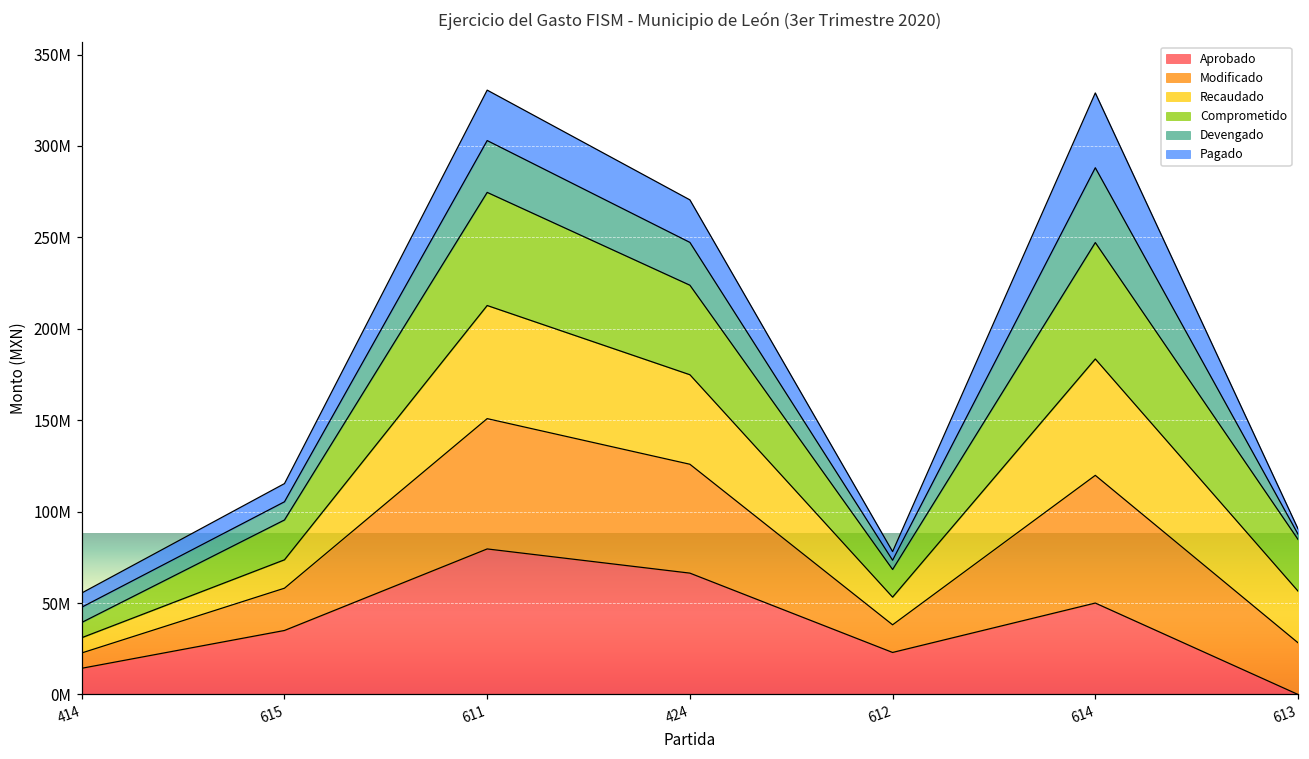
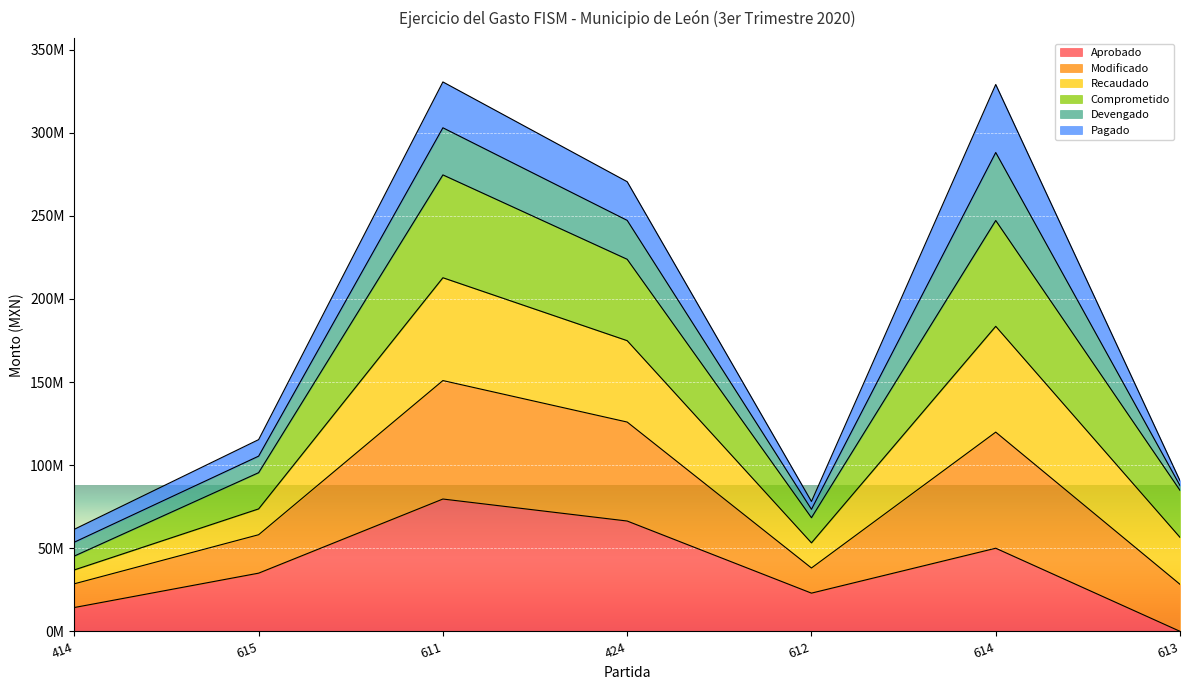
  {
    "Aprobado": {
      "414": 14000000,
      "615": 35000000,
      "611": 80000000,
      "424": 66000000,
      "612": 23000000,
      "614": 50000000,
      "613": 0
    },
    "Modificado": {
-     "414": 8000000,
+     "414": 14000000,
      "615": 23000000,
      "611": 71000000,
      "424": 60000000,
      "612": 15000000,
      "614": 70000000,
      "613": 28000000
    },
    "Recaudado": {
      "414": 8000000,
      "615": 16000000,
      "611": 62000000,
      "424": 49000000,
      "612": 15000000,
      "614": 64000000,
      "613": 28000000
    },
    "Comprometido": {
      "414": 8000000,
      "615": 22000000,
      "611": 62000000,
      "424": 49000000,
      "612": 15000000,
      "614": 64000000,
      "613": 28000000
    },
    "Devengado": {
      "414": 8000000,
      "615": 10000000,
      "611": 28000000,
      "424": 23000000,
      "612": 5000000,
      "614": 41000000,
      "613": 3000000
    },
    "Pagado": {
      "414": 8000000,
      "615": 10000000,
      "611": 28000000,
      "424": 23000000,
      "612": 5000000,
      "614": 41000000,
      "613": 3000000
    }
  }
